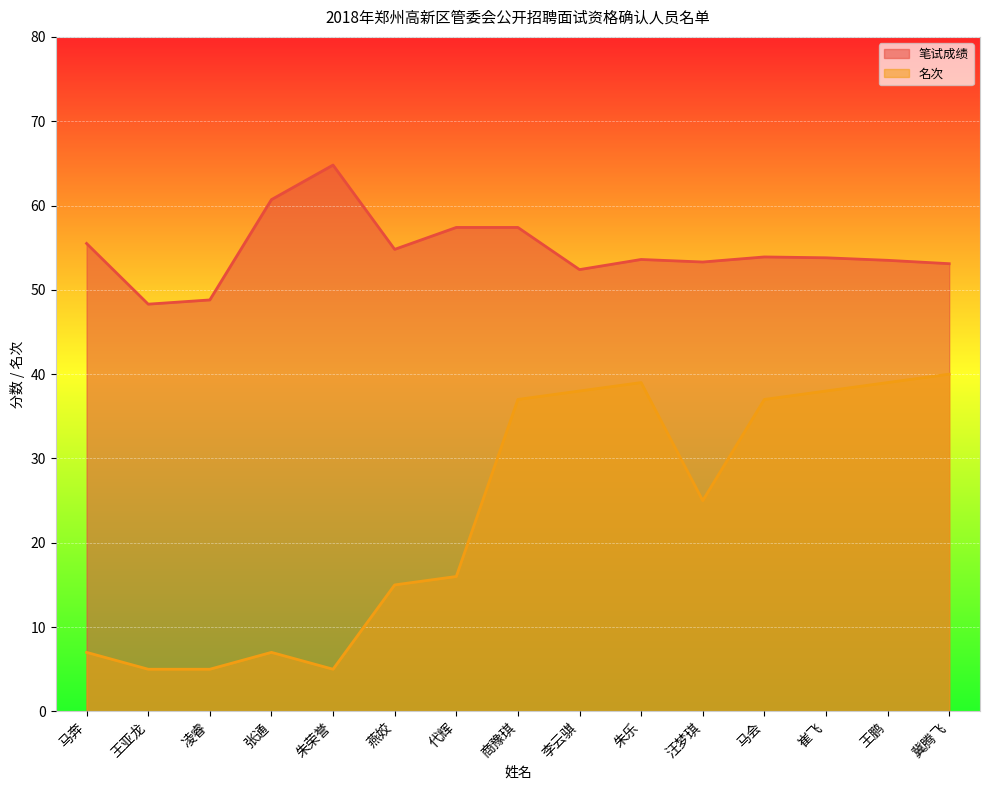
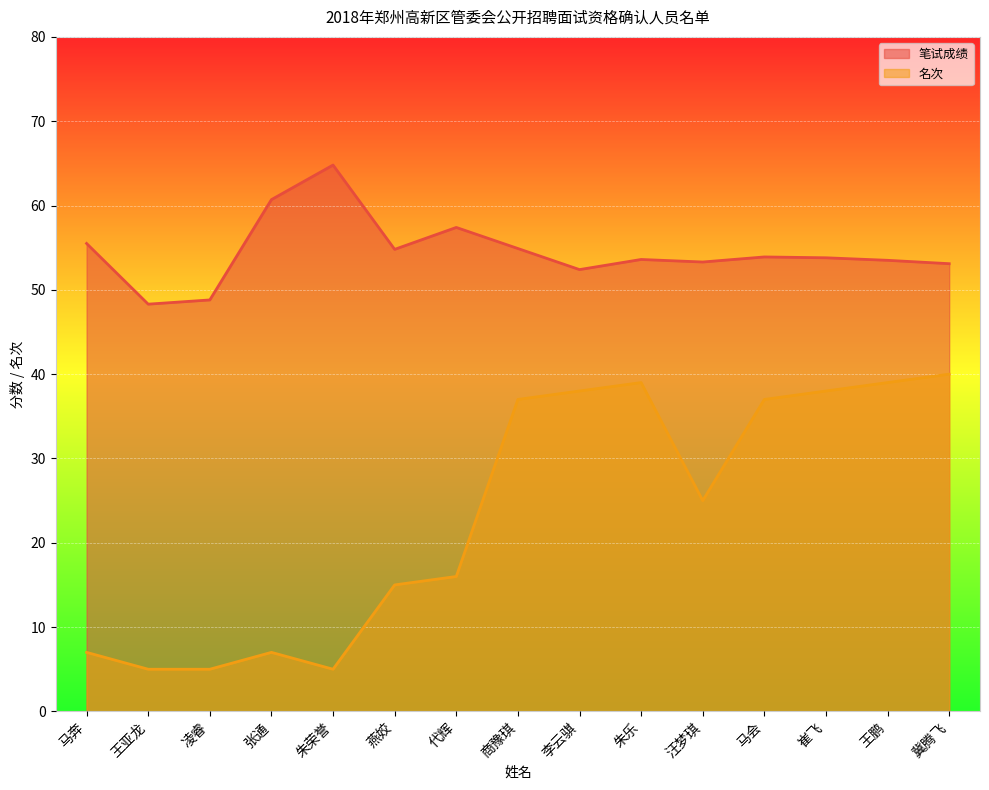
  {
    "笔试成绩": {
      "马奔": 56,
      "王亚龙": 48,
      "凌睿": 49,
      "张通": 61,
      "朱荣誉": 65,
      "燕姣": 55,
      "代辉": 57,
-     "商豫琪": 57,
+     "商豫琪": 55,
      "李云骐": 52,
      "朱乐": 54,
      "汪梦琪": 53,
      "马会": 54,
      "崔飞": 54,
      "王鹏": 54,
      "冀腾飞": 53
    },
    "名次": {
      "马奔": 7,
      "王亚龙": 5,
      "凌睿": 5,
      "张通": 7,
      "朱荣誉": 5,
      "燕姣": 15,
      "代辉": 16,
      "商豫琪": 37,
      "李云骐": 38,
      "朱乐": 39,
      "汪梦琪": 25,
      "马会": 37,
      "崔飞": 38,
      "王鹏": 39,
      "冀腾飞": 40
    }
  }
